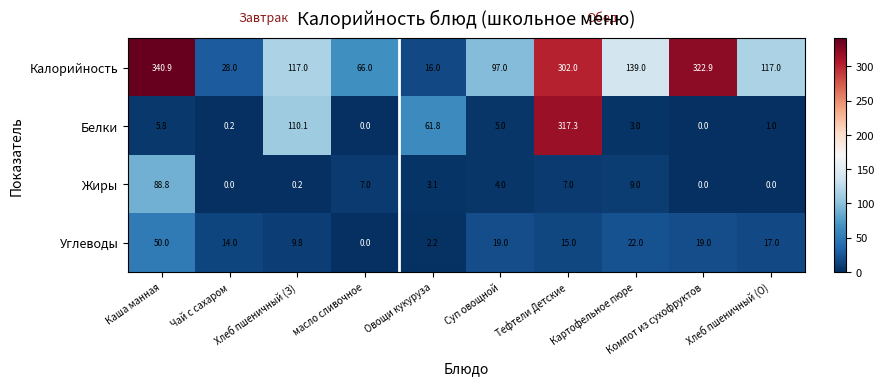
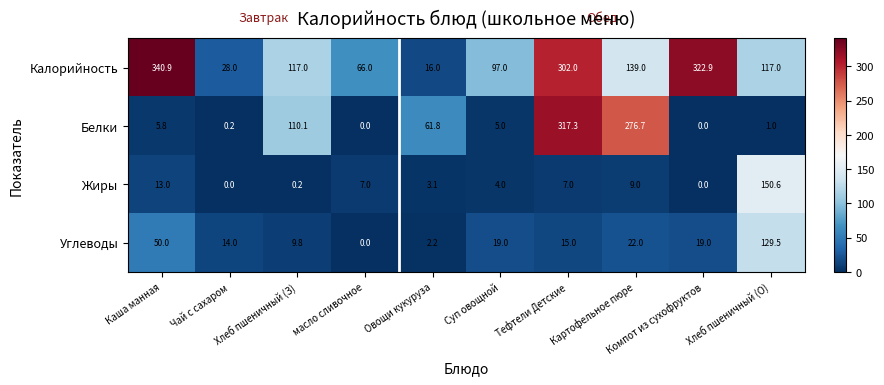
  {
    "Калорийность": {
      "Каша манная": 340.9,
      "Чай с сахаром": 28.0,
      "Хлеб пшеничный (З)": 117.0,
      "масло сливочное": 66.0,
      "Овощи кукуруза": 16.0,
      "Суп овощной": 97.0,
      "Тефтели Детские": 302.0,
      "Картофельное пюре": 139.0,
      "Компот из сухофруктов": 322.9,
      "Хлеб пшеничный (О)": 117.0
    },
    "Белки": {
      "Каша манная": 5.8,
      "Чай с сахаром": 0.2,
      "Хлеб пшеничный (З)": 110.1,
      "масло сливочное": 0.0,
      "Овощи кукуруза": 61.8,
      "Суп овощной": 5.0,
      "Тефтели Детские": 317.3,
-     "Картофельное пюре": 3.0,
+     "Картофельное пюре": 276.7,
      "Компот из сухофруктов": 0.0,
      "Хлеб пшеничный (О)": 1.0
    },
    "Жиры": {
-     "Каша манная": 88.8,
+     "Каша манная": 13.0,
      "Чай с сахаром": 0.0,
      "Хлеб пшеничный (З)": 0.2,
      "масло сливочное": 7.0,
      "Овощи кукуруза": 3.1,
      "Суп овощной": 4.0,
      "Тефтели Детские": 7.0,
      "Картофельное пюре": 9.0,
      "Компот из сухофруктов": 0.0,
-     "Хлеб пшеничный (О)": 0.0
+     "Хлеб пшеничный (О)": 150.6
    },
    "Углеводы": {
      "Каша манная": 50.0,
      "Чай с сахаром": 14.0,
      "Хлеб пшеничный (З)": 9.8,
      "масло сливочное": 0.0,
      "Овощи кукуруза": 2.2,
      "Суп овощной": 19.0,
      "Тефтели Детские": 15.0,
      "Картофельное пюре": 22.0,
      "Компот из сухофруктов": 19.0,
-     "Хлеб пшеничный (О)": 17.0
+     "Хлеб пшеничный (О)": 129.5
    }
  }
